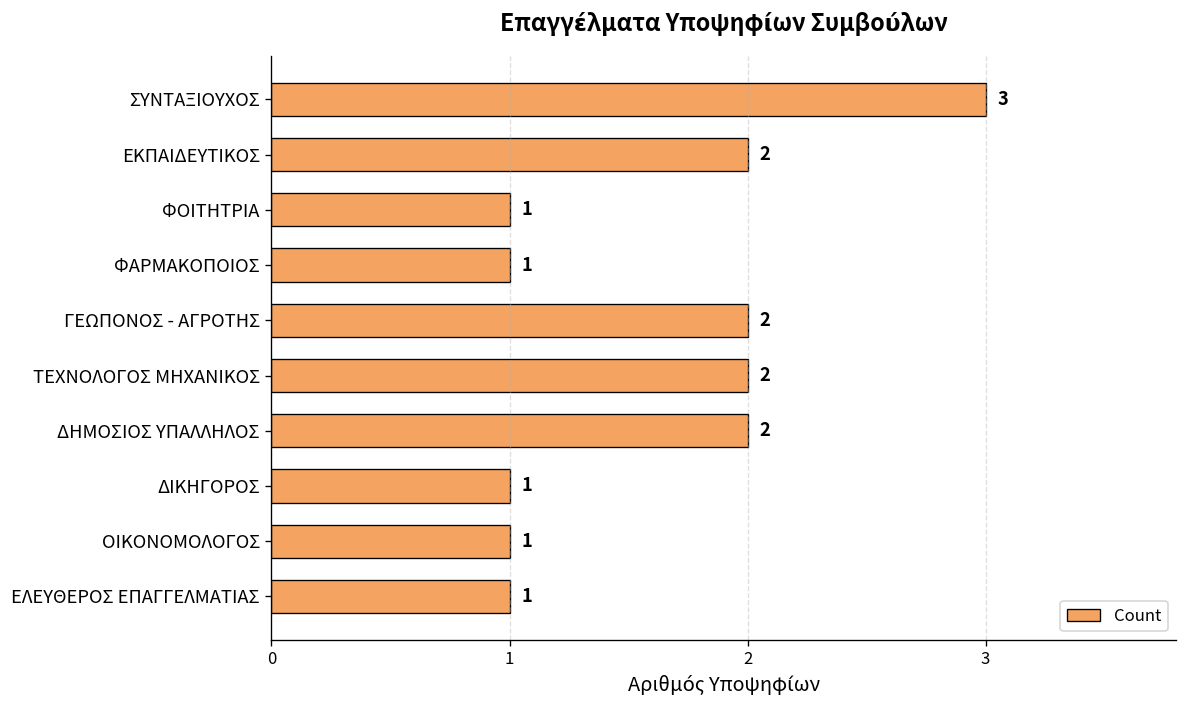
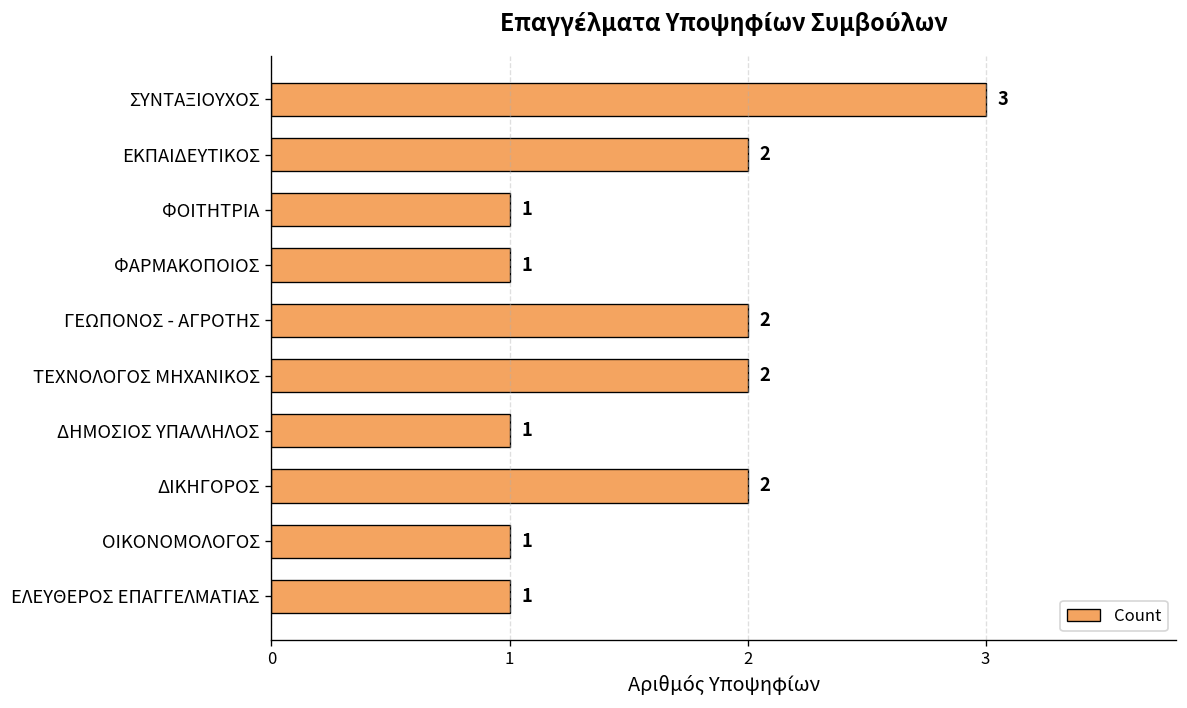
  {
    "ΣΥΝΤΑΞΙΟΥΧΟΣ": 3,
    "ΕΚΠΑΙΔΕΥΤΙΚΟΣ": 2,
    "ΦΟΙΤΗΤΡΙΑ": 1,
    "ΦΑΡΜΑΚΟΠΟΙΟΣ": 1,
    "ΓΕΩΠΟΝΟΣ - ΑΓΡΟΤΗΣ": 2,
    "ΤΕΧΝΟΛΟΓΟΣ ΜΗΧΑΝΙΚΟΣ": 2,
-   "ΔΗΜΟΣΙΟΣ ΥΠΑΛΛΗΛΟΣ": 2,
-   "ΔΙΚΗΓΟΡΟΣ": 1,
+   "ΔΗΜΟΣΙΟΣ ΥΠΑΛΛΗΛΟΣ": 1,
+   "ΔΙΚΗΓΟΡΟΣ": 2,
    "ΟΙΚΟΝΟΜΟΛΟΓΟΣ": 1,
    "ΕΛΕΥΘΕΡΟΣ ΕΠΑΓΓΕΛΜΑΤΙΑΣ": 1
  }
